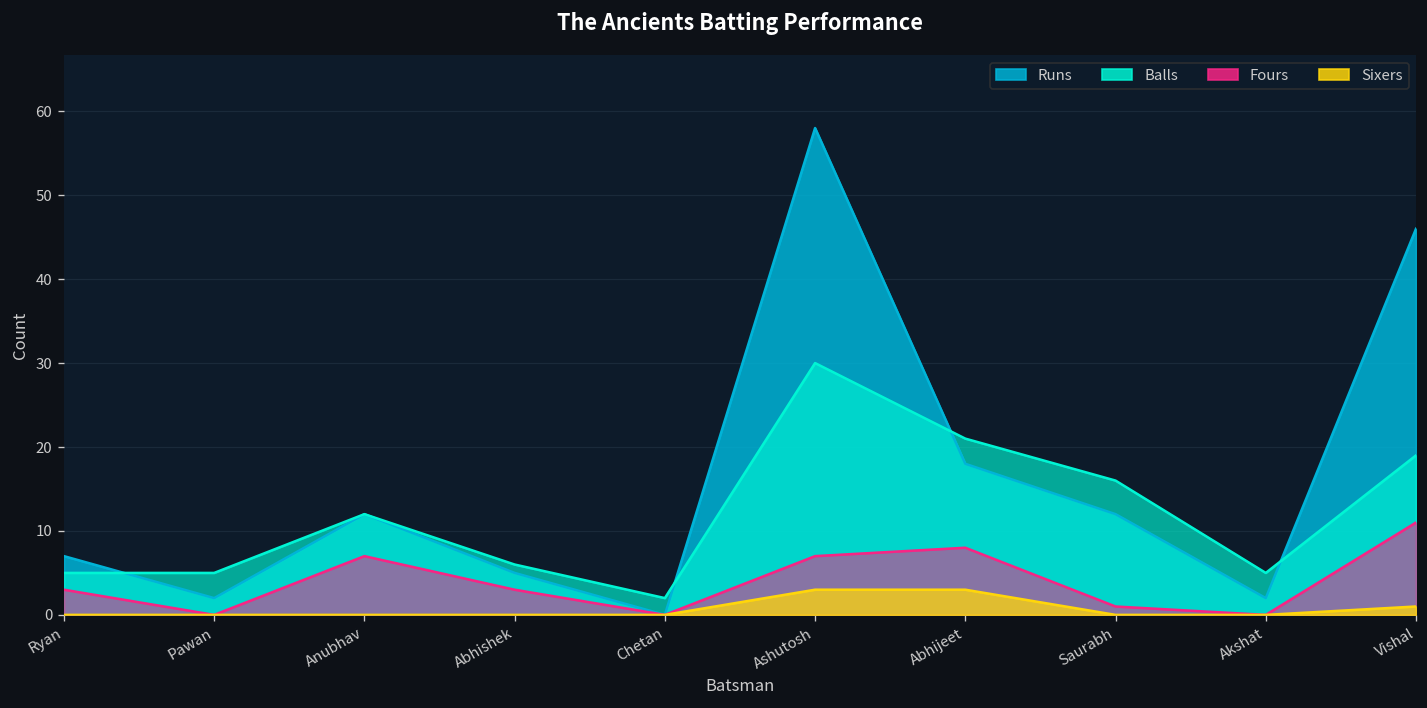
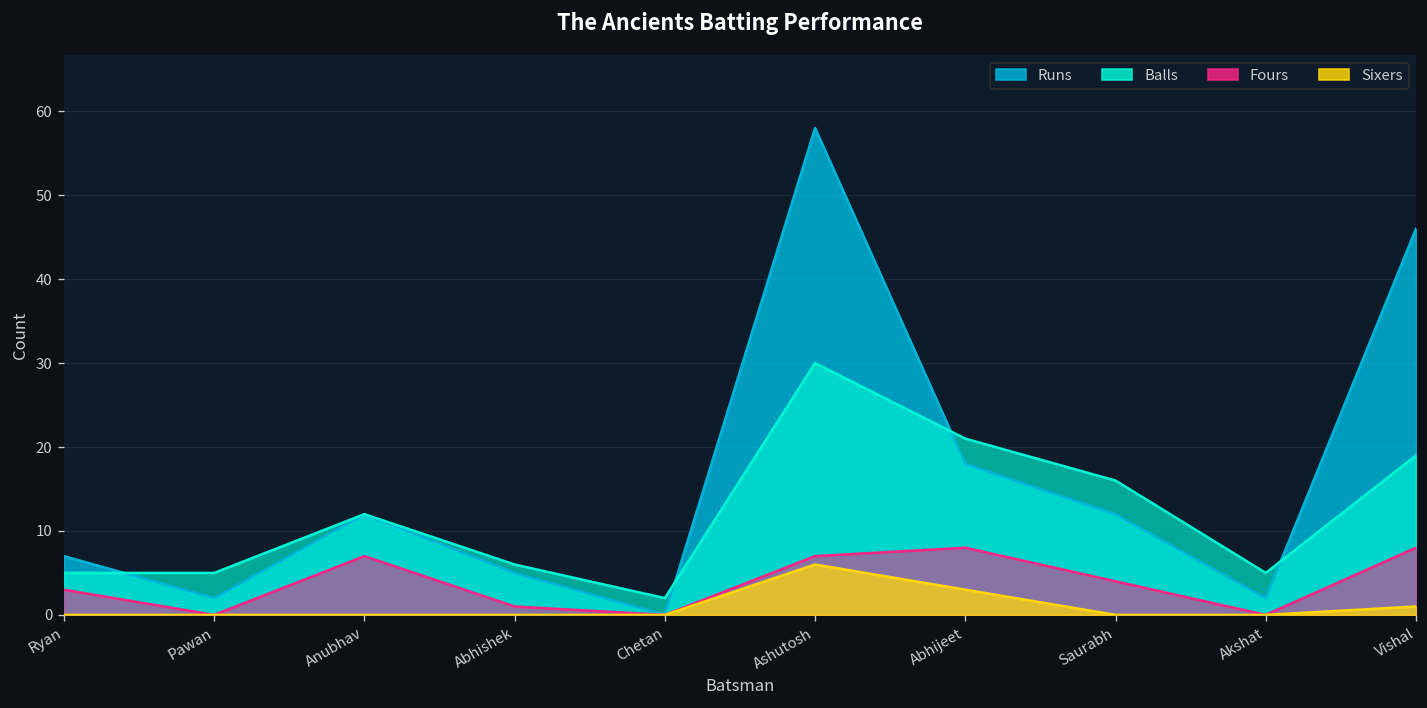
  {
    "Fours": {
      "Ryan": 3,
      "Anubhav": 7,
-     "Abhishek": 3,
+     "Abhishek": 1,
      "Ashutosh": 7,
      "Abhijeet": 8,
-     "Saurabh": 1,
-     "Vishal": 11
+     "Saurabh": 4,
+     "Vishal": 8
    },
    "Sixers": {
      "Ryan": 0,
      "Anubhav": 0,
      "Abhishek": 0,
-     "Ashutosh": 3,
+     "Ashutosh": 6,
      "Abhijeet": 3,
      "Saurabh": 0,
      "Vishal": 1
    }
  }
